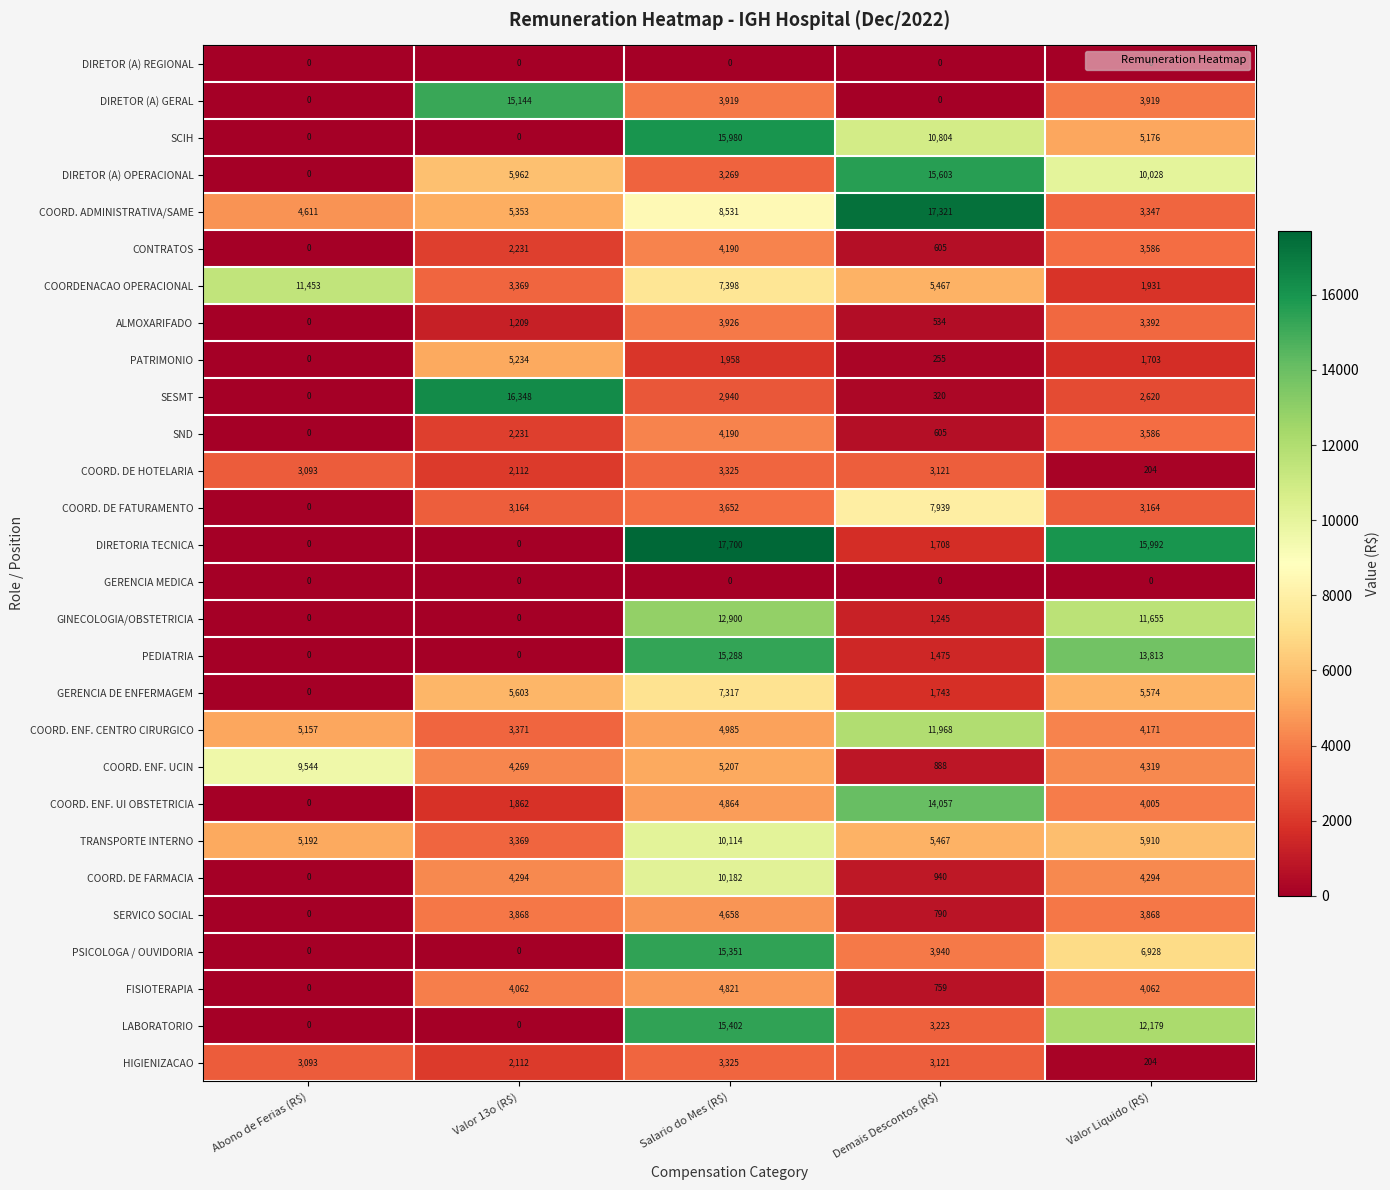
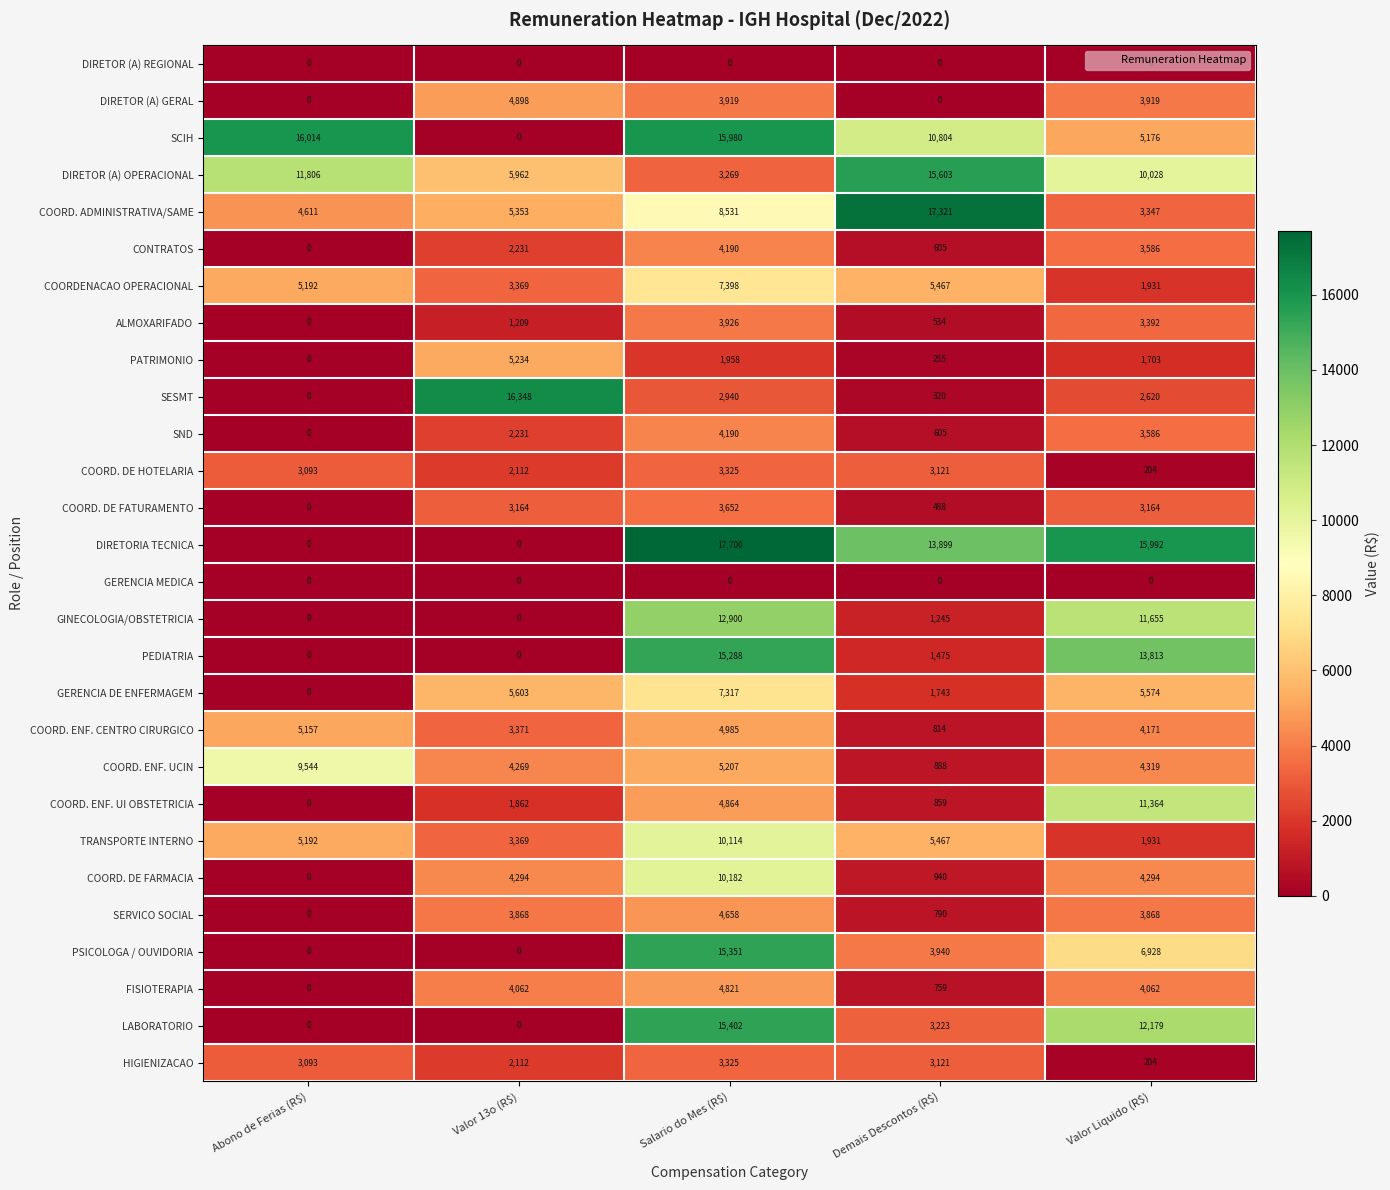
  {
    "DIRETOR (A) REGIONAL": {
      "Abono de Ferias (R$)": "0",
      "Valor 13o (R$)": "0",
      "Salario do Mes (R$)": "0",
      "Demais Descontos (R$)": "0"
    },
    "DIRETOR (A) GERAL": {
      "Abono de Ferias (R$)": "0",
-     "Valor 13o (R$)": "15,144",
+     "Valor 13o (R$)": "4,898",
      "Salario do Mes (R$)": "3,919",
      "Demais Descontos (R$)": "0",
      "Valor Liquido (R$)": "3,919"
    },
    "SCIH": {
-     "Abono de Ferias (R$)": "0",
+     "Abono de Ferias (R$)": "16,014",
      "Valor 13o (R$)": "0",
      "Salario do Mes (R$)": "15,980",
      "Demais Descontos (R$)": "10,804",
      "Valor Liquido (R$)": "5,176"
    },
    "DIRETOR (A) OPERACIONAL": {
-     "Abono de Ferias (R$)": "0",
+     "Abono de Ferias (R$)": "11,806",
      "Valor 13o (R$)": "5,962",
      "Salario do Mes (R$)": "3,269",
      "Demais Descontos (R$)": "15,603",
      "Valor Liquido (R$)": "10,028"
    },
    "COORD. ADMINISTRATIVA/SAME": {
      "Abono de Ferias (R$)": "4,611",
      "Valor 13o (R$)": "5,353",
      "Salario do Mes (R$)": "8,531",
      "Demais Descontos (R$)": "17,321",
      "Valor Liquido (R$)": "3,347"
    },
    "CONTRATOS": {
      "Abono de Ferias (R$)": "0",
      "Valor 13o (R$)": "2,231",
      "Salario do Mes (R$)": "4,190",
      "Demais Descontos (R$)": "605",
      "Valor Liquido (R$)": "3,586"
    },
    "COORDENACAO OPERACIONAL": {
-     "Abono de Ferias (R$)": "11,453",
+     "Abono de Ferias (R$)": "5,192",
      "Valor 13o (R$)": "3,369",
      "Salario do Mes (R$)": "7,398",
      "Demais Descontos (R$)": "5,467",
      "Valor Liquido (R$)": "1,931"
    },
    "ALMOXARIFADO": {
      "Abono de Ferias (R$)": "0",
      "Valor 13o (R$)": "1,209",
      "Salario do Mes (R$)": "3,926",
      "Demais Descontos (R$)": "534",
      "Valor Liquido (R$)": "3,392"
    },
    "PATRIMONIO": {
      "Abono de Ferias (R$)": "0",
      "Valor 13o (R$)": "5,234",
      "Salario do Mes (R$)": "1,958",
      "Demais Descontos (R$)": "255",
      "Valor Liquido (R$)": "1,703"
    },
    "SESMT": {
      "Abono de Ferias (R$)": "0",
      "Valor 13o (R$)": "16,348",
      "Salario do Mes (R$)": "2,940",
      "Demais Descontos (R$)": "320",
      "Valor Liquido (R$)": "2,620"
    },
    "SND": {
      "Abono de Ferias (R$)": "0",
      "Valor 13o (R$)": "2,231",
      "Salario do Mes (R$)": "4,190",
      "Demais Descontos (R$)": "605",
      "Valor Liquido (R$)": "3,586"
    },
    "COORD. DE HOTELARIA": {
      "Abono de Ferias (R$)": "3,093",
      "Valor 13o (R$)": "2,112",
      "Salario do Mes (R$)": "3,325",
      "Demais Descontos (R$)": "3,121",
      "Valor Liquido (R$)": "204"
    },
    "COORD. DE FATURAMENTO": {
      "Abono de Ferias (R$)": "0",
      "Valor 13o (R$)": "3,164",
      "Salario do Mes (R$)": "3,652",
-     "Demais Descontos (R$)": "7,939",
+     "Demais Descontos (R$)": "488",
      "Valor Liquido (R$)": "3,164"
    },
    "DIRETORIA TECNICA": {
      "Abono de Ferias (R$)": "0",
      "Valor 13o (R$)": "0",
      "Salario do Mes (R$)": "17,700",
-     "Demais Descontos (R$)": "1,708",
+     "Demais Descontos (R$)": "13,899",
      "Valor Liquido (R$)": "15,992"
    },
    "GERENCIA MEDICA": {
      "Abono de Ferias (R$)": "0",
      "Valor 13o (R$)": "0",
      "Salario do Mes (R$)": "0",
      "Demais Descontos (R$)": "0",
      "Valor Liquido (R$)": "0"
    },
    "GINECOLOGIA/OBSTETRICIA": {
      "Abono de Ferias (R$)": "0",
      "Valor 13o (R$)": "0",
      "Salario do Mes (R$)": "12,900",
      "Demais Descontos (R$)": "1,245",
      "Valor Liquido (R$)": "11,655"
    },
    "PEDIATRIA": {
      "Abono de Ferias (R$)": "0",
      "Valor 13o (R$)": "0",
      "Salario do Mes (R$)": "15,288",
      "Demais Descontos (R$)": "1,475",
      "Valor Liquido (R$)": "13,813"
    },
    "GERENCIA DE ENFERMAGEM": {
      "Abono de Ferias (R$)": "0",
      "Valor 13o (R$)": "5,603",
      "Salario do Mes (R$)": "7,317",
      "Demais Descontos (R$)": "1,743",
      "Valor Liquido (R$)": "5,574"
    },
    "COORD. ENF. CENTRO CIRURGICO": {
      "Abono de Ferias (R$)": "5,157",
      "Valor 13o (R$)": "3,371",
      "Salario do Mes (R$)": "4,985",
-     "Demais Descontos (R$)": "11,968",
+     "Demais Descontos (R$)": "814",
      "Valor Liquido (R$)": "4,171"
    },
    "COORD. ENF. UCIN": {
      "Abono de Ferias (R$)": "9,544",
      "Valor 13o (R$)": "4,269",
      "Salario do Mes (R$)": "5,207",
      "Demais Descontos (R$)": "888",
      "Valor Liquido (R$)": "4,319"
    },
    "COORD. ENF. UI OBSTETRICIA": {
      "Abono de Ferias (R$)": "0",
      "Valor 13o (R$)": "1,862",
      "Salario do Mes (R$)": "4,864",
-     "Demais Descontos (R$)": "14,057",
-     "Valor Liquido (R$)": "4,005"
+     "Demais Descontos (R$)": "859",
+     "Valor Liquido (R$)": "11,364"
    },
    "TRANSPORTE INTERNO": {
      "Abono de Ferias (R$)": "5,192",
      "Valor 13o (R$)": "3,369",
      "Salario do Mes (R$)": "10,114",
      "Demais Descontos (R$)": "5,467",
-     "Valor Liquido (R$)": "5,910"
+     "Valor Liquido (R$)": "1,931"
    },
    "COORD. DE FARMACIA": {
      "Abono de Ferias (R$)": "0",
      "Valor 13o (R$)": "4,294",
      "Salario do Mes (R$)": "10,182",
      "Demais Descontos (R$)": "940",
      "Valor Liquido (R$)": "4,294"
    },
    "SERVICO SOCIAL": {
      "Abono de Ferias (R$)": "0",
      "Valor 13o (R$)": "3,868",
      "Salario do Mes (R$)": "4,658",
      "Demais Descontos (R$)": "790",
      "Valor Liquido (R$)": "3,868"
    },
    "PSICOLOGA / OUVIDORIA": {
      "Abono de Ferias (R$)": "0",
      "Valor 13o (R$)": "0",
      "Salario do Mes (R$)": "15,351",
      "Demais Descontos (R$)": "3,940",
      "Valor Liquido (R$)": "6,928"
    },
    "FISIOTERAPIA": {
      "Abono de Ferias (R$)": "0",
      "Valor 13o (R$)": "4,062",
      "Salario do Mes (R$)": "4,821",
      "Demais Descontos (R$)": "759",
      "Valor Liquido (R$)": "4,062"
    },
    "LABORATORIO": {
      "Abono de Ferias (R$)": "0",
      "Valor 13o (R$)": "0",
      "Salario do Mes (R$)": "15,402",
      "Demais Descontos (R$)": "3,223",
      "Valor Liquido (R$)": "12,179"
    },
    "HIGIENIZACAO": {
      "Abono de Ferias (R$)": "3,093",
      "Valor 13o (R$)": "2,112",
      "Salario do Mes (R$)": "3,325",
      "Demais Descontos (R$)": "3,121",
      "Valor Liquido (R$)": "204"
    }
  }
